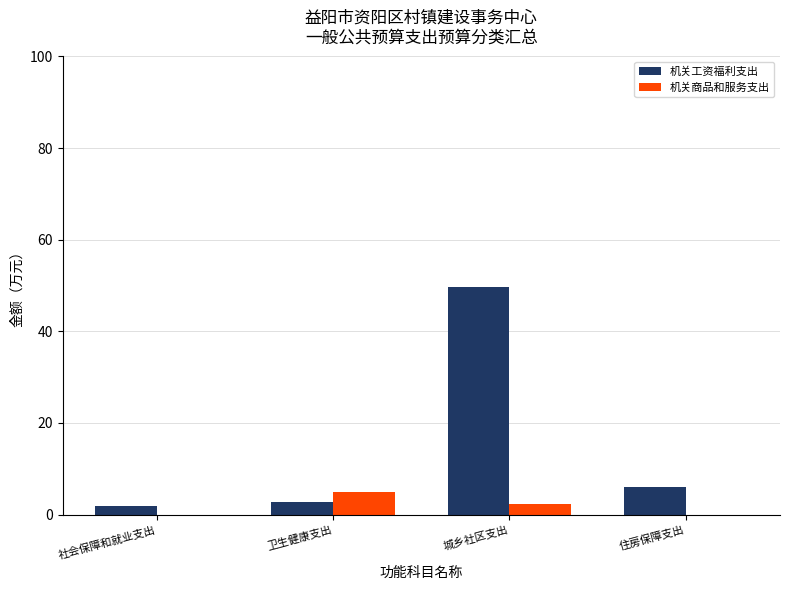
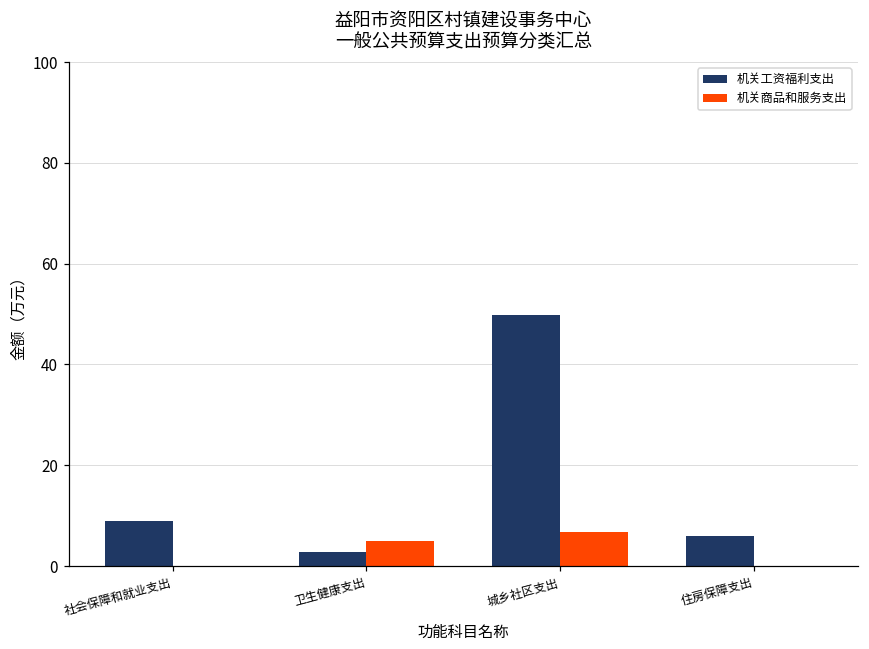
  {
    "机关工资福利支出": {
-     "社会保障和就业支出": 2,
+     "社会保障和就业支出": 9,
      "卫生健康支出": 3,
      "城乡社区支出": 50,
      "住房保障支出": 6
    },
    "机关商品和服务支出": {
      "社会保障和就业支出": 0,
      "卫生健康支出": 5,
-     "城乡社区支出": 2,
+     "城乡社区支出": 7,
      "住房保障支出": 0
    }
  }
